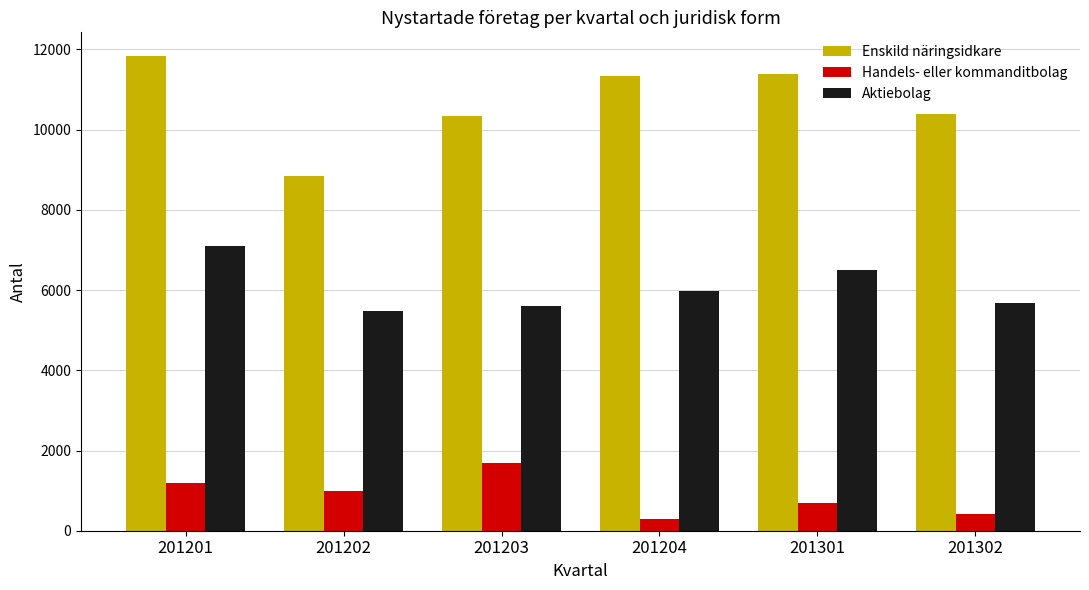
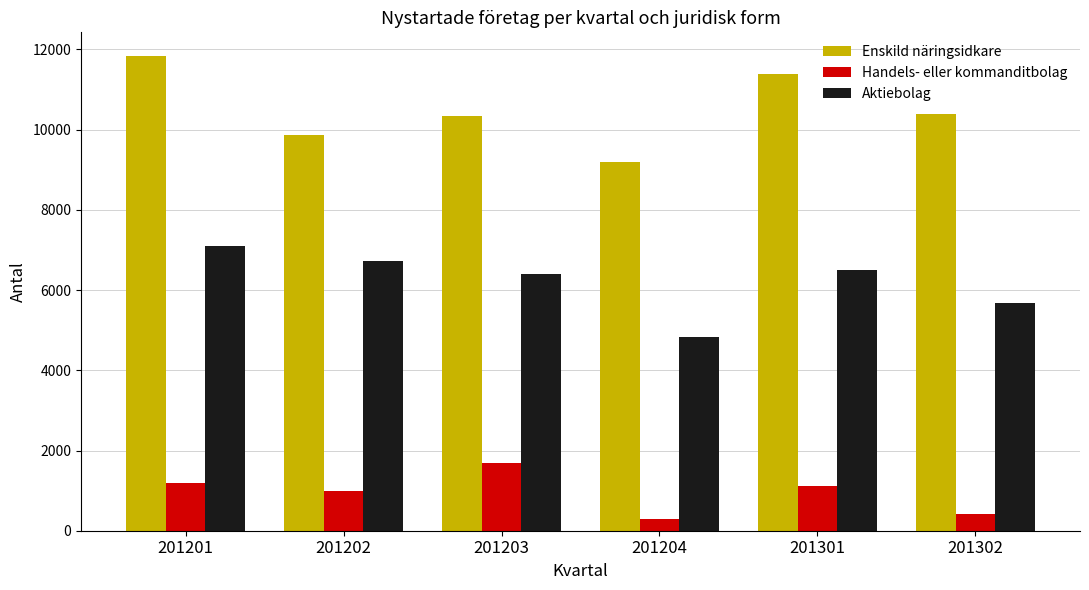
  {
    "Enskild näringsidkare": {
      "201201": 11800,
-     "201202": 8900,
+     "201202": 9900,
      "201203": 10400,
-     "201204": 11300,
+     "201204": 9200,
      "201301": 11400,
      "201302": 10400
    },
    "Handels- eller kommanditbolag": {
      "201201": 1200,
      "201202": 1000,
      "201203": 1700,
      "201204": 300,
-     "201301": 700,
+     "201301": 1100,
      "201302": 400
    },
    "Aktiebolag": {
      "201201": 7100,
-     "201202": 5500,
-     "201203": 5600,
-     "201204": 6000,
+     "201202": 6700,
+     "201203": 6400,
+     "201204": 4800,
      "201301": 6500,
      "201302": 5700
    }
  }
